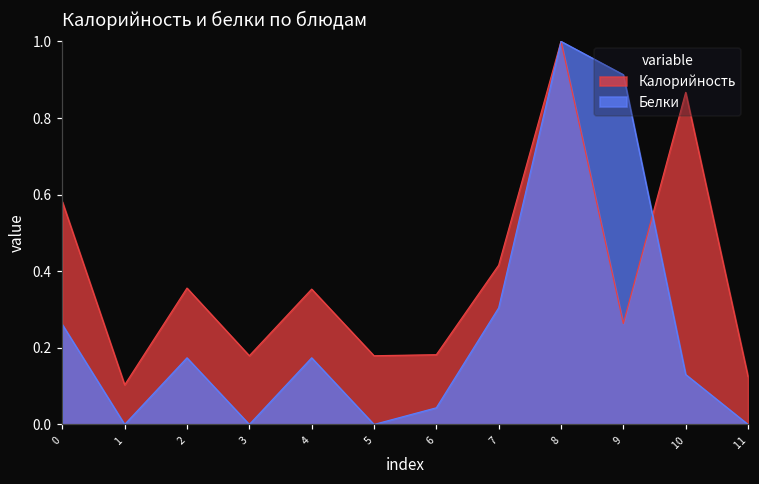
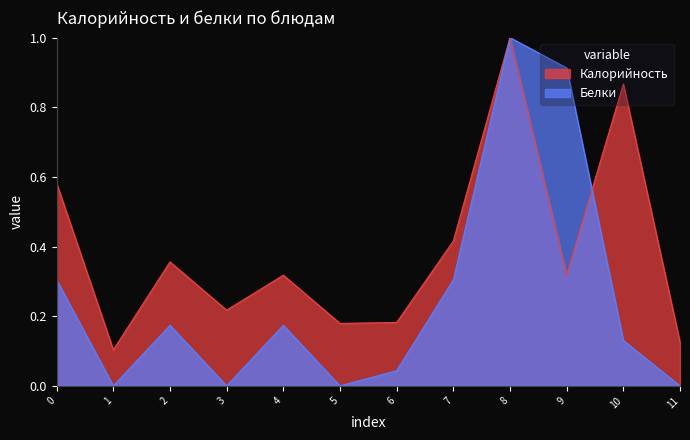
  {
    "Калорийность": {
      "0": 0.58,
      "1": 0.10,
      "2": 0.36,
-     "3": 0.18,
-     "4": 0.35,
+     "3": 0.22,
+     "4": 0.32,
      "5": 0.18,
      "6": 0.18,
      "7": 0.42,
-     "9": 0.26,
+     "9": 0.32,
      "11": 0.13
    },
    "Белки": {
-     "0": 0.26,
+     "0": 0.30,
      "1": 0.00,
      "2": 0.17,
      "3": 0.00,
      "4": 0.17,
      "5": 0.00,
      "6": 0.04,
      "7": 0.30,
      "10": 0.13,
      "11": 0.00
    }
  }
